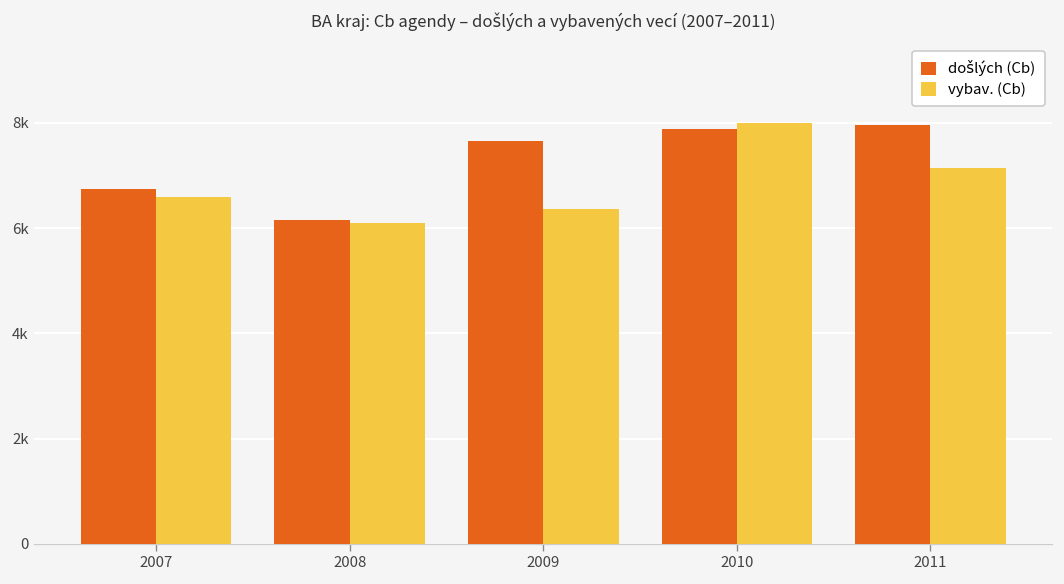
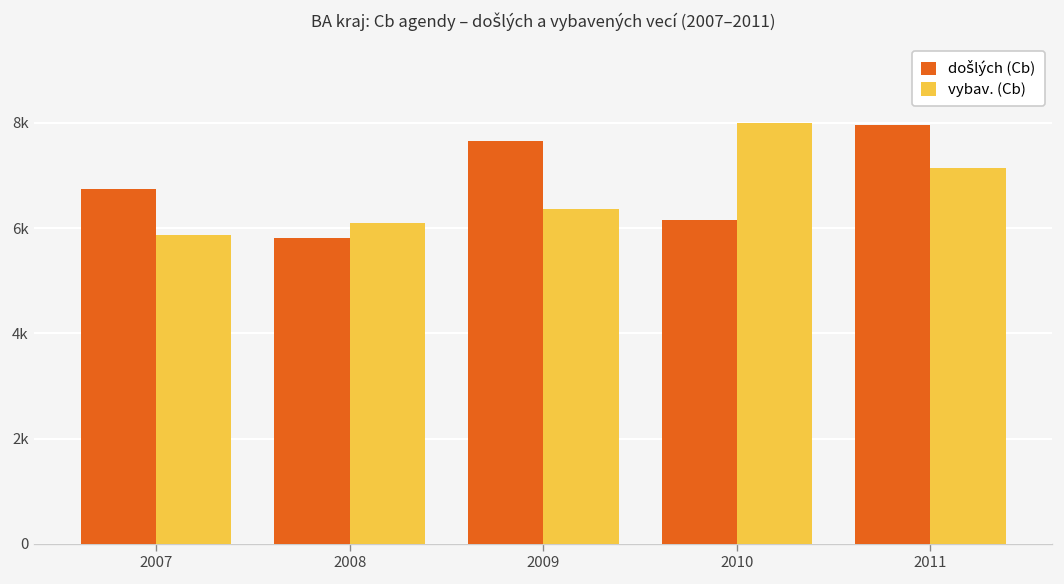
  {
    "došlých (Cb)": {
      "2007": 6700,
-     "2008": 6200,
+     "2008": 5800,
      "2009": 7600,
-     "2010": 7900,
+     "2010": 6200,
      "2011": 8000
    },
    "vybav. (Cb)": {
-     "2007": 6600,
+     "2007": 5900,
      "2008": 6100,
      "2009": 6400,
      "2010": 8000,
      "2011": 7100
    }
  }
